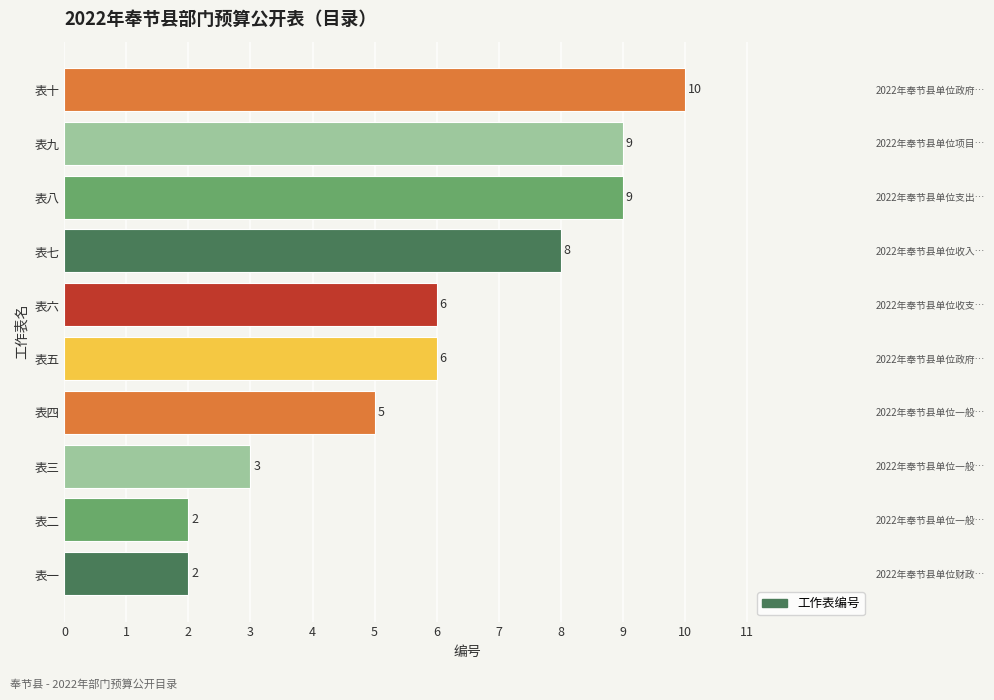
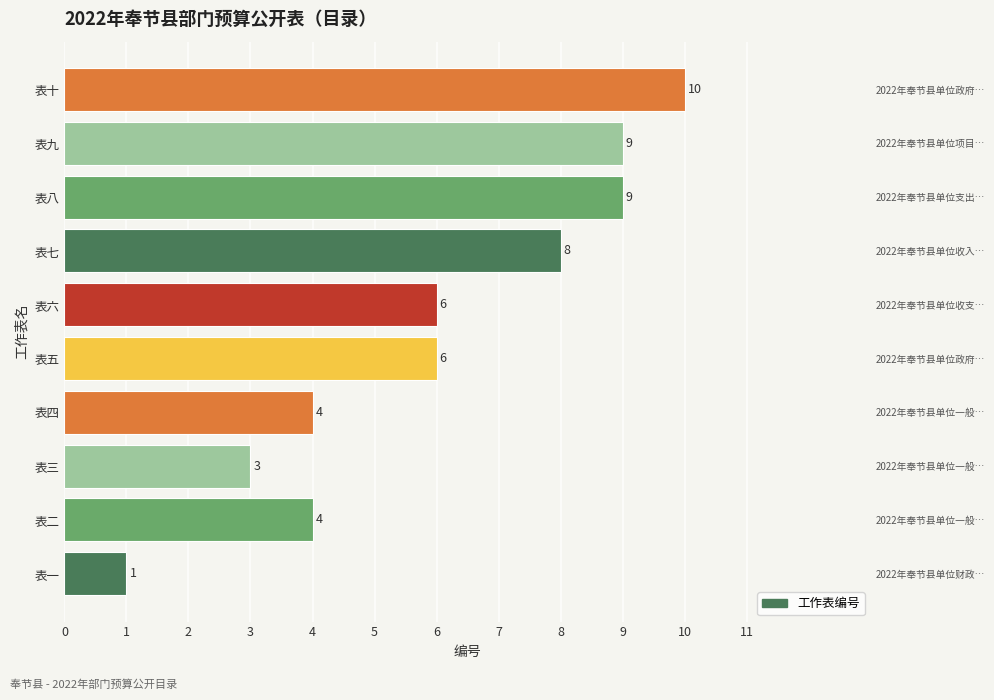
  {
    "表十": 10,
    "表九": 9,
    "表八": 9,
    "表七": 8,
    "表六": 6,
    "表五": 6,
-   "表四": 5,
+   "表四": 4,
    "表三": 3,
-   "表二": 2,
-   "表一": 2
+   "表二": 4,
+   "表一": 1
  }
